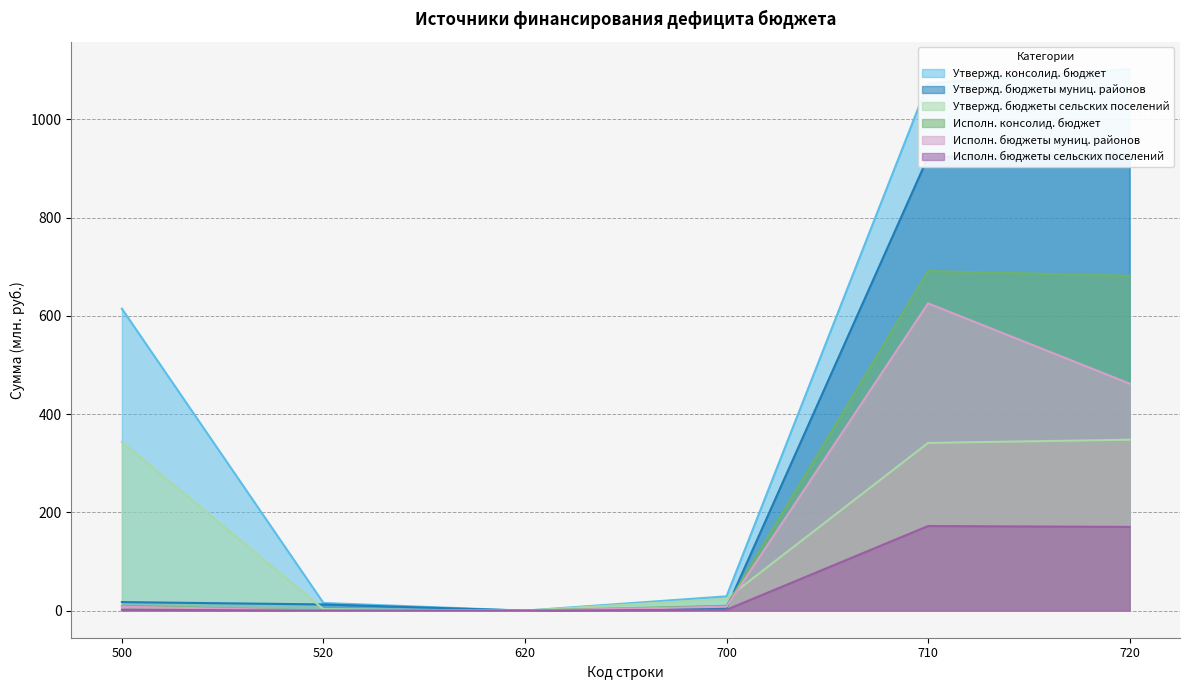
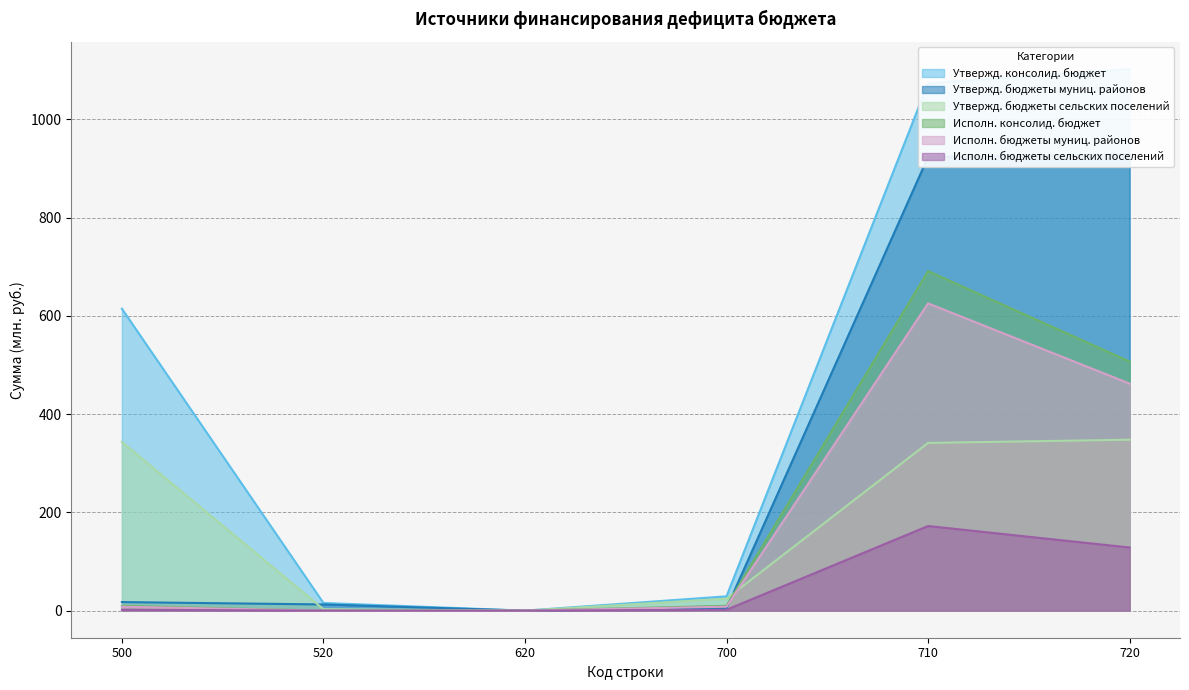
  {
    "Утвержд. консолид. бюджет": {
      "500": 610
    },
    "Утвержд. бюджеты муниц. районов": {
      "500": 20
    },
    "Утвержд. бюджеты сельских поселений": {
      "500": 340,
      "710": 340,
      "720": 350
    },
    "Исполн. консолид. бюджет": {
      "710": 690,
-     "720": 680
+     "720": 510
    },
    "Исполн. бюджеты муниц. районов": {
      "710": 630,
      "720": 460
    },
    "Исполн. бюджеты сельских поселений": {
      "500": 0,
      "710": 170,
-     "720": 170
+     "720": 130
    }
  }
